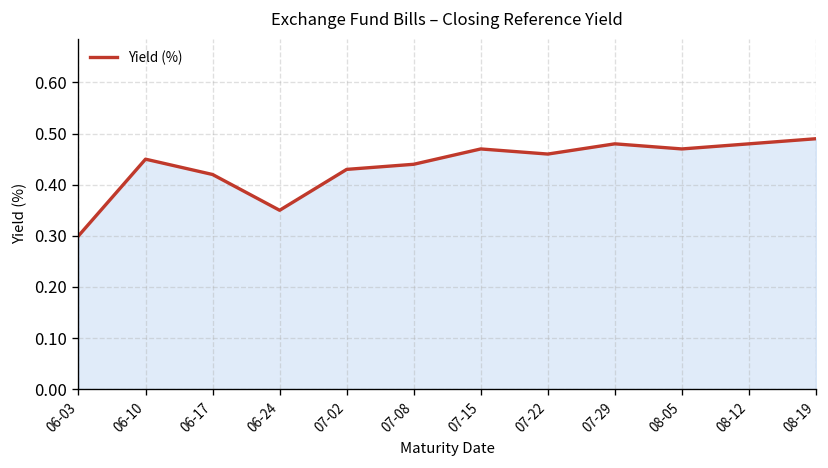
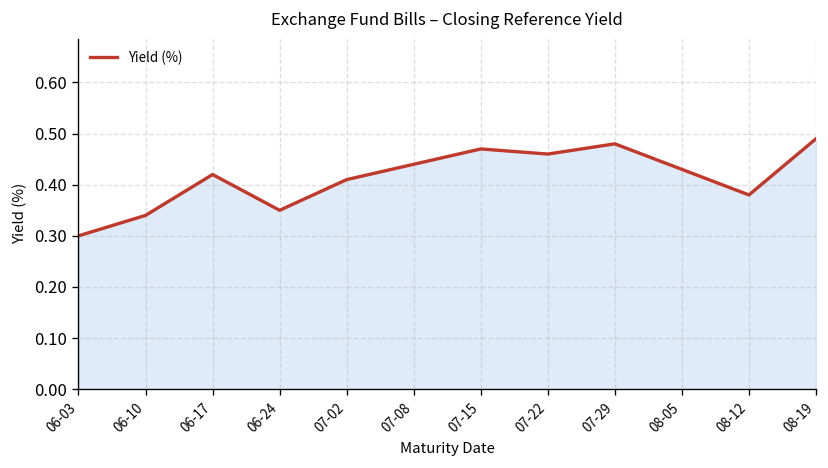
  {
    "06-03": 0.30,
-   "06-10": 0.45,
+   "06-10": 0.34,
    "06-17": 0.42,
    "06-24": 0.35,
-   "07-02": 0.43,
+   "07-02": 0.41,
    "07-08": 0.44,
    "07-15": 0.47,
    "07-22": 0.46,
    "07-29": 0.48,
-   "08-05": 0.47,
-   "08-12": 0.48,
+   "08-05": 0.43,
+   "08-12": 0.38,
    "08-19": 0.49
  }
